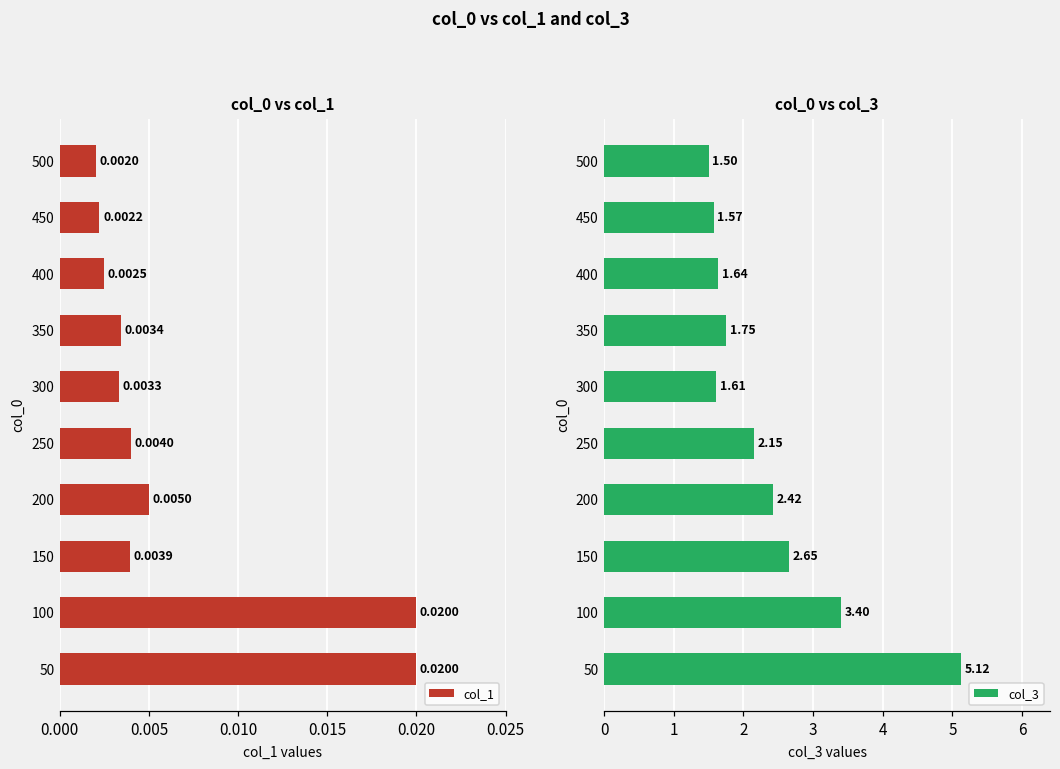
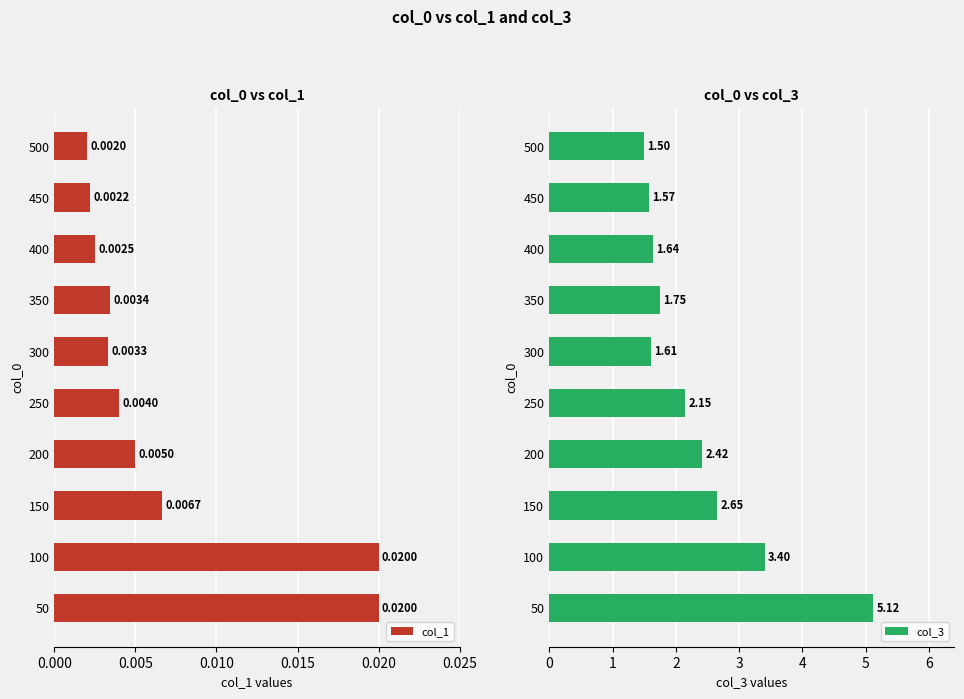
  {
    "col_0 vs col_1": {
      "500": 0.0020,
      "450": 0.0022,
      "400": 0.0025,
      "350": 0.0034,
      "300": 0.0033,
      "250": 0.0040,
      "200": 0.0050,
-     "150": 0.0039,
+     "150": 0.0067,
      "100": 0.0200,
      "50": 0.0200
    },
    "col_0 vs col_3": {
      "500": 1.50,
      "450": 1.57,
      "400": 1.64,
      "350": 1.75,
      "300": 1.61,
      "250": 2.15,
      "200": 2.42,
      "150": 2.65,
      "100": 3.40,
      "50": 5.12
    }
  }
